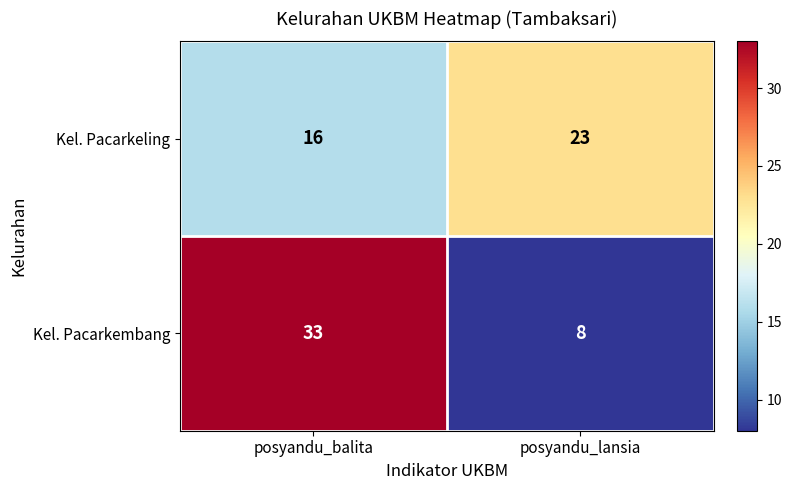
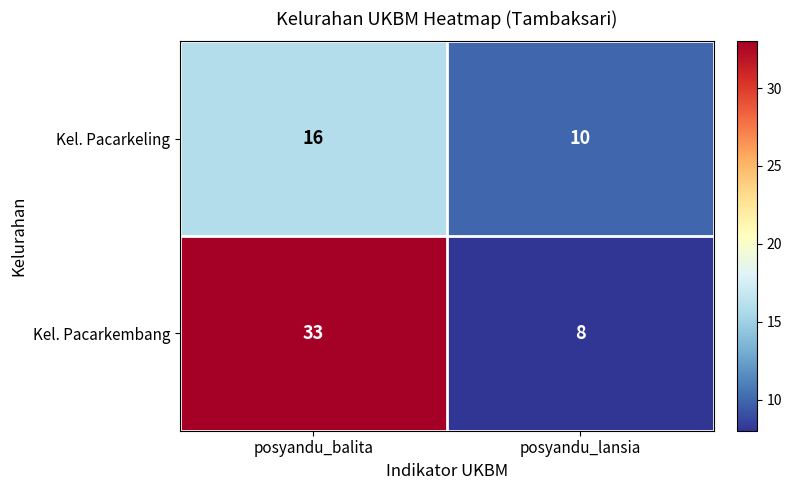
  {
    "Kel. Pacarkeling": {
      "posyandu_balita": 16,
-     "posyandu_lansia": 23
+     "posyandu_lansia": 10
    },
    "Kel. Pacarkembang": {
      "posyandu_balita": 33,
      "posyandu_lansia": 8
    }
  }
